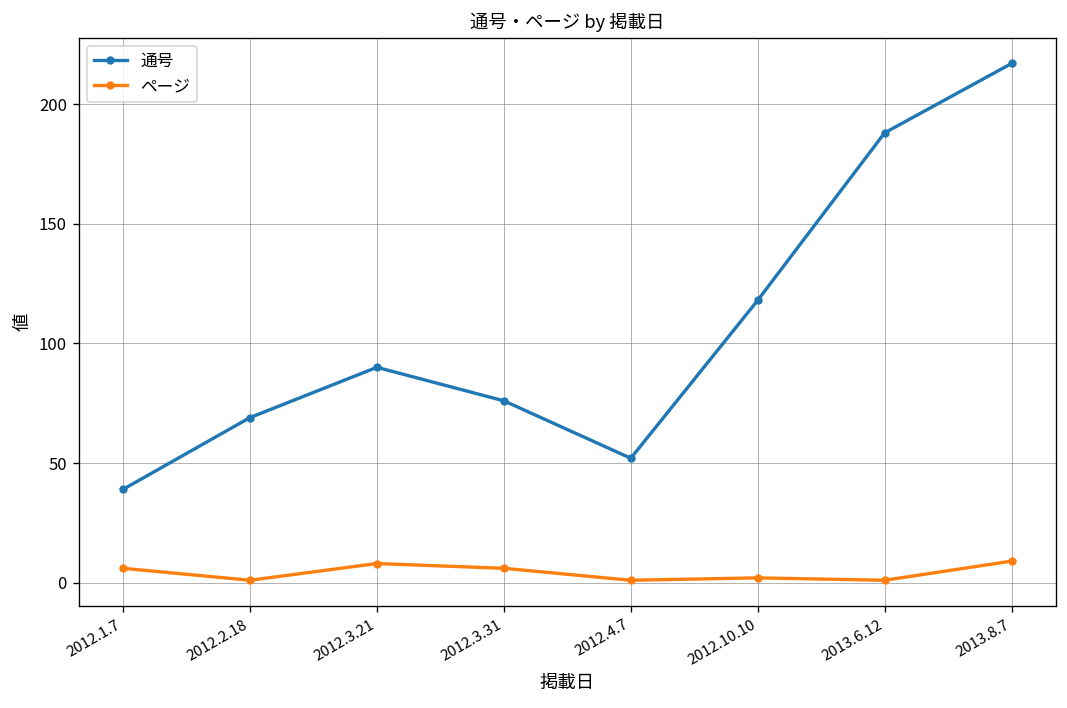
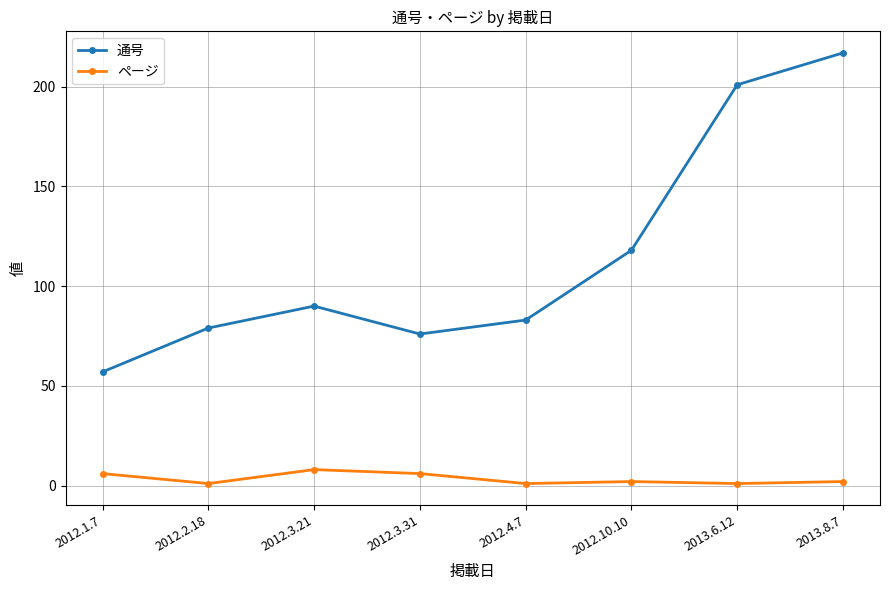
  {
    "通号": {
-     "2012.1.7": 39,
-     "2012.2.18": 69,
+     "2012.1.7": 57,
+     "2012.2.18": 79,
      "2012.3.21": 90,
      "2012.3.31": 76,
-     "2012.4.7": 52,
+     "2012.4.7": 83,
      "2012.10.10": 118,
-     "2013.6.12": 188,
+     "2013.6.12": 201,
      "2013.8.7": 217
    },
    "ページ": {
      "2012.1.7": 6,
      "2012.2.18": 1,
      "2012.3.21": 8,
      "2012.3.31": 6,
      "2012.4.7": 1,
      "2012.10.10": 2,
      "2013.6.12": 1,
-     "2013.8.7": 9
+     "2013.8.7": 2
    }
  }
